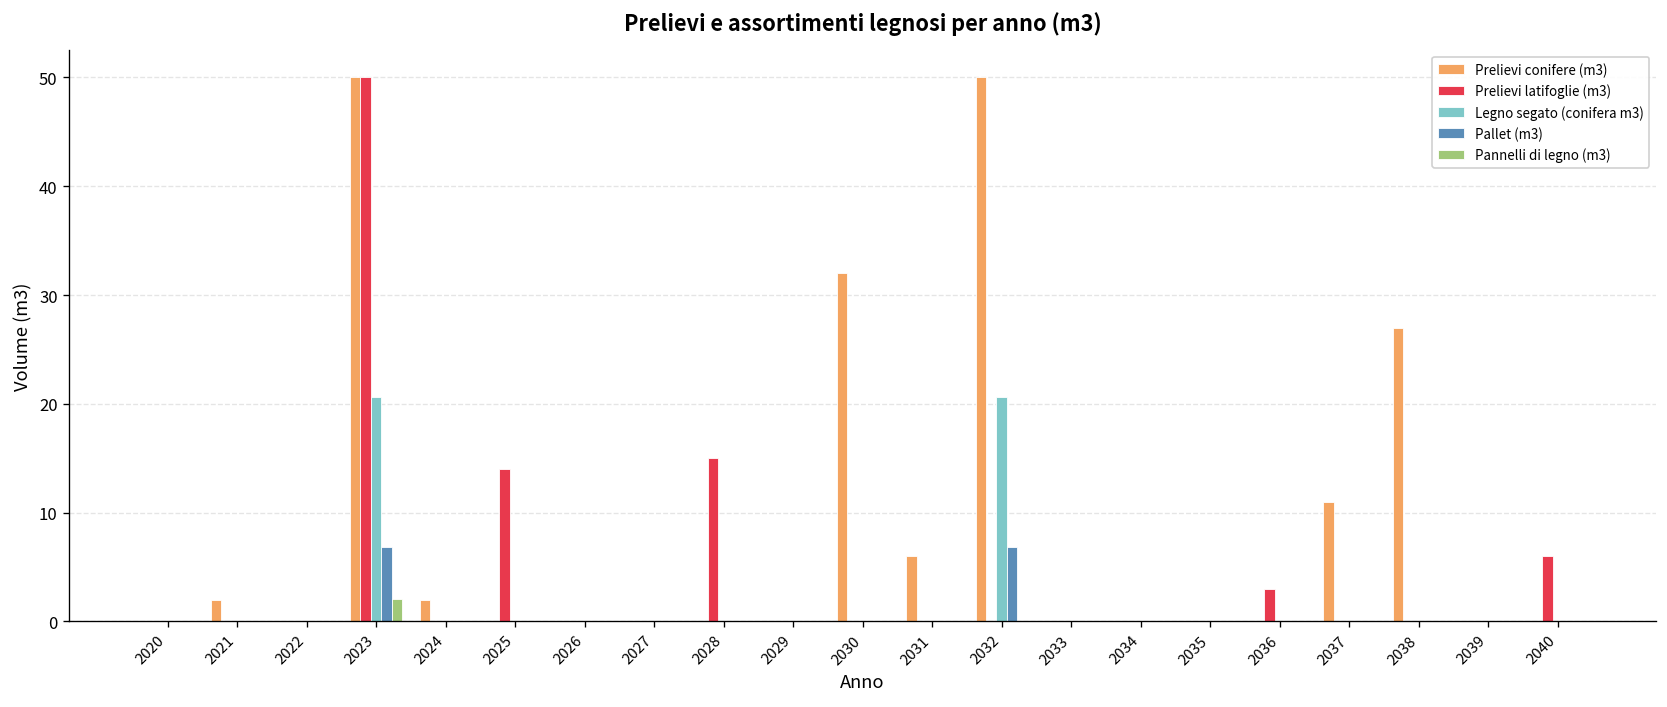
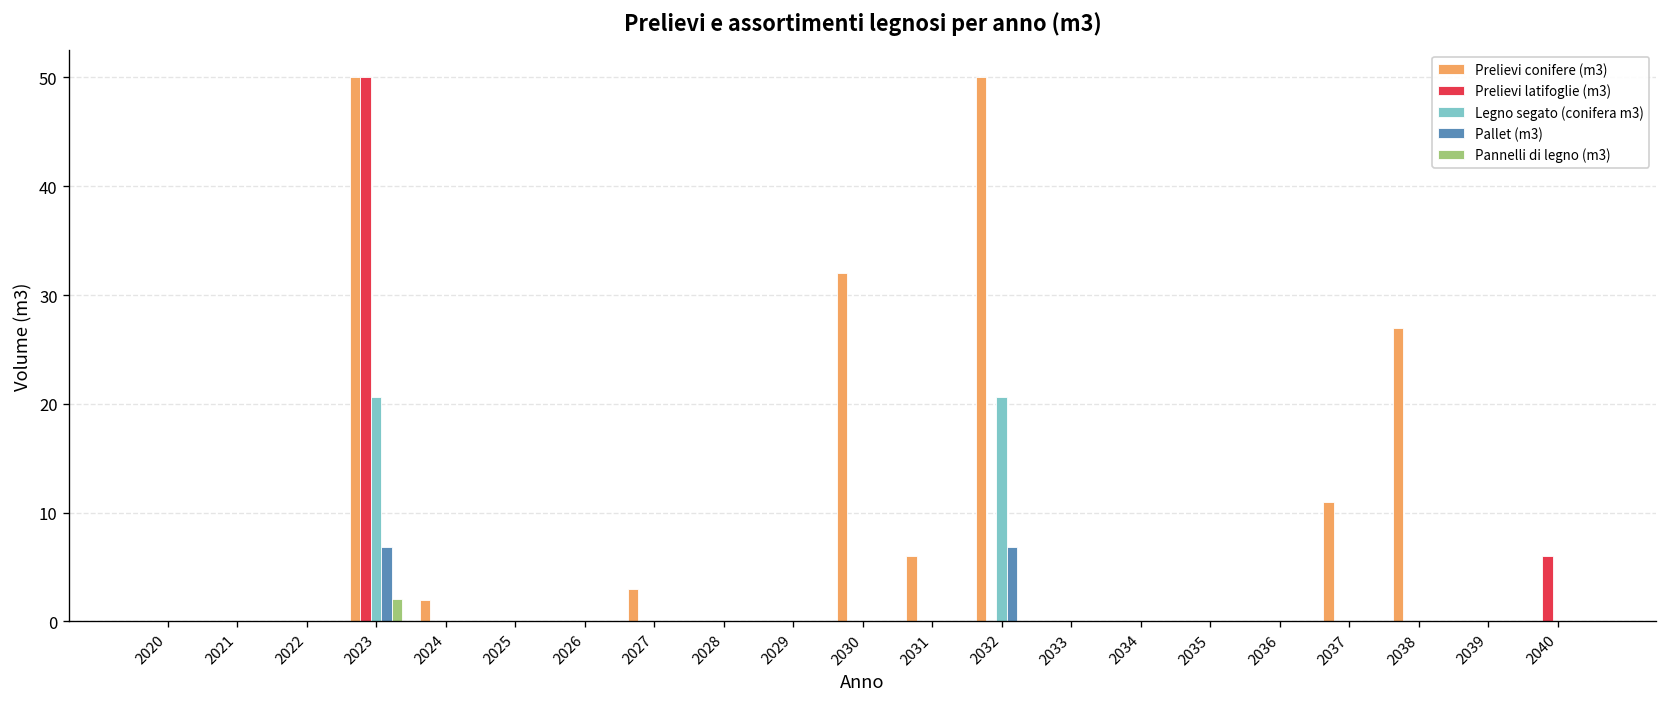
  {
    "Prelievi conifere (m3)": {
      "2020": 0,
-     "2021": 2,
+     "2021": 0,
      "2022": 0,
      "2023": 50,
      "2024": 2,
      "2025": 0,
      "2026": 0,
-     "2027": 0,
+     "2027": 3,
      "2028": 0,
      "2029": 0,
      "2030": 32,
      "2031": 6,
      "2032": 50,
      "2033": 0,
      "2034": 0,
      "2035": 0,
      "2036": 0,
      "2037": 11,
      "2038": 27,
      "2039": 0,
      "2040": 0
    },
    "Prelievi latifoglie (m3)": {
      "2020": 0,
      "2021": 0,
      "2022": 0,
      "2023": 50,
      "2024": 0,
-     "2025": 14,
+     "2025": 0,
      "2026": 0,
      "2027": 0,
-     "2028": 15,
+     "2028": 0,
      "2029": 0,
      "2030": 0,
      "2031": 0,
      "2032": 0,
      "2033": 0,
      "2034": 0,
      "2035": 0,
-     "2036": 3,
+     "2036": 0,
      "2037": 0,
      "2038": 0,
      "2039": 0,
      "2040": 6
    },
    "Legno segato (conifera m3)": {
      "2020": 0,
      "2021": 0,
      "2022": 0,
      "2023": 21,
      "2024": 0,
      "2025": 0,
      "2026": 0,
      "2027": 0,
      "2028": 0,
      "2029": 0,
      "2030": 0,
      "2031": 0,
      "2032": 21,
      "2033": 0,
      "2034": 0,
      "2035": 0,
      "2036": 0,
      "2037": 0,
      "2038": 0,
      "2039": 0,
      "2040": 0
    },
    "Pallet (m3)": {
      "2020": 0,
      "2021": 0,
      "2022": 0,
      "2023": 7,
      "2024": 0,
      "2025": 0,
      "2026": 0,
      "2027": 0,
      "2028": 0,
      "2029": 0,
      "2030": 0,
      "2031": 0,
      "2032": 7,
      "2033": 0,
      "2034": 0,
      "2035": 0,
      "2036": 0,
      "2037": 0,
      "2038": 0,
      "2039": 0,
      "2040": 0
    },
    "Pannelli di legno (m3)": {
      "2020": 0,
      "2021": 0,
      "2022": 0,
      "2023": 2,
      "2024": 0,
      "2025": 0,
      "2026": 0,
      "2027": 0,
      "2028": 0,
      "2029": 0,
      "2030": 0,
      "2031": 0,
      "2032": 0,
      "2033": 0,
      "2034": 0,
      "2035": 0,
      "2036": 0,
      "2037": 0,
      "2038": 0,
      "2039": 0,
      "2040": 0
    }
  }
